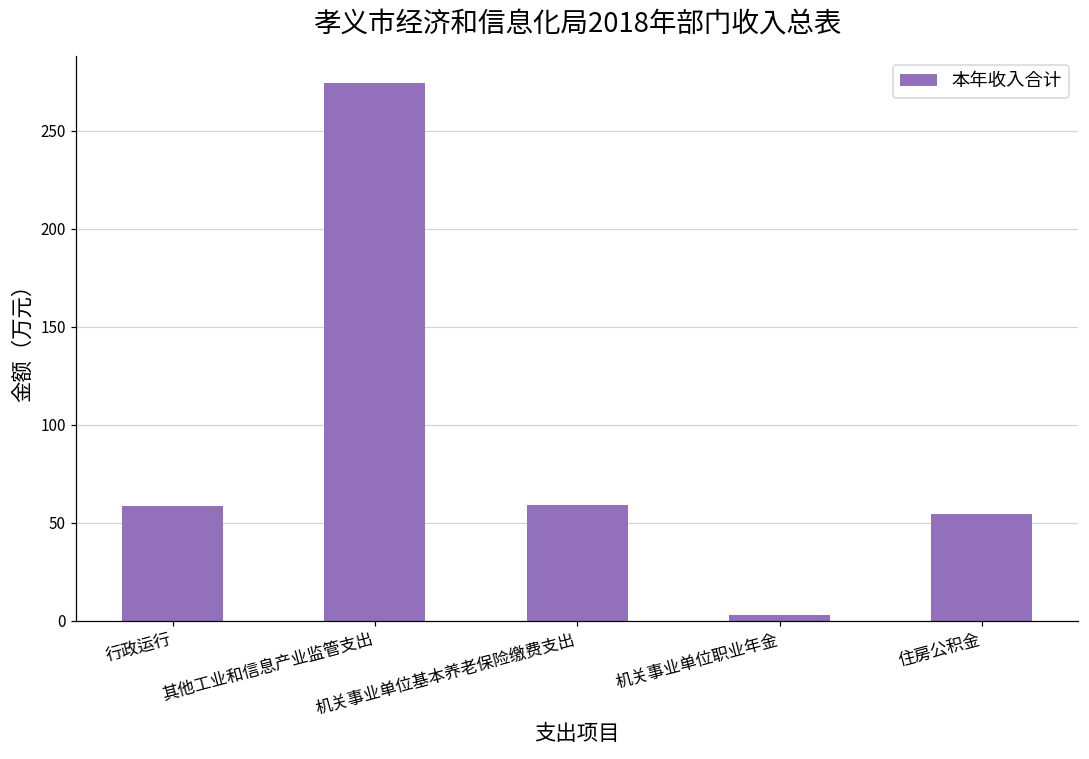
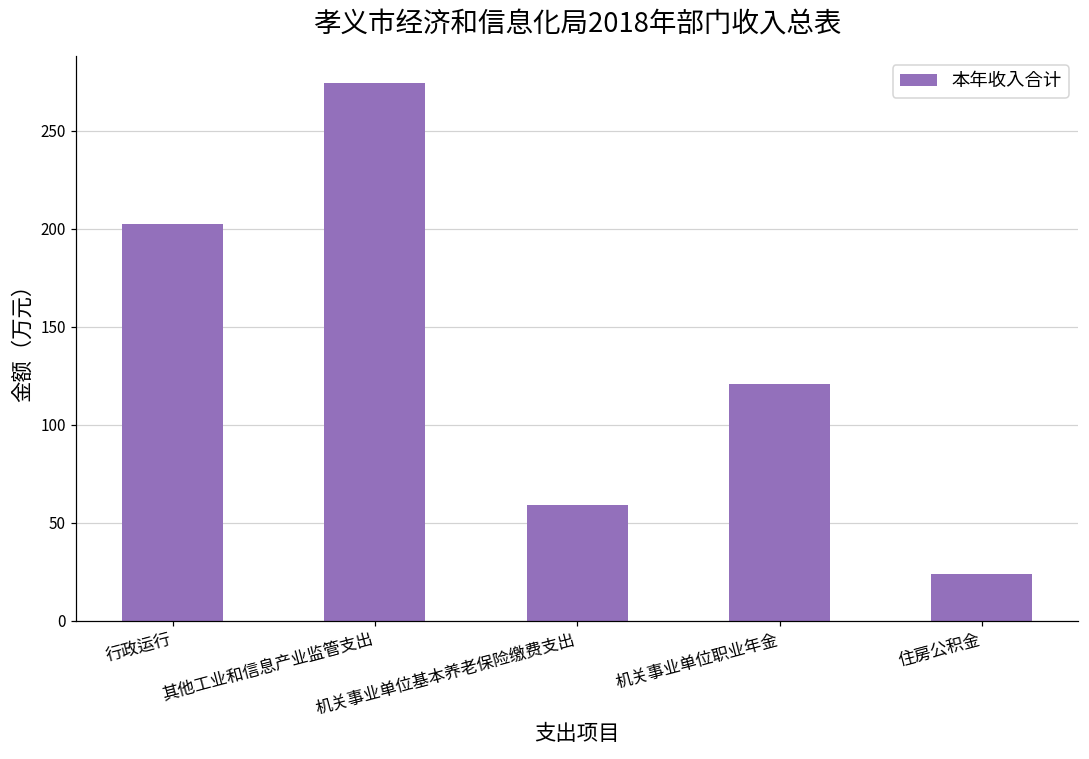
  {
-   "行政运行": 58,
+   "行政运行": 202,
    "其他工业和信息产业监管支出": 275,
    "机关事业单位基本养老保险缴费支出": 59,
-   "机关事业单位职业年金": 3,
-   "住房公积金": 54
+   "机关事业单位职业年金": 121,
+   "住房公积金": 24
  }
